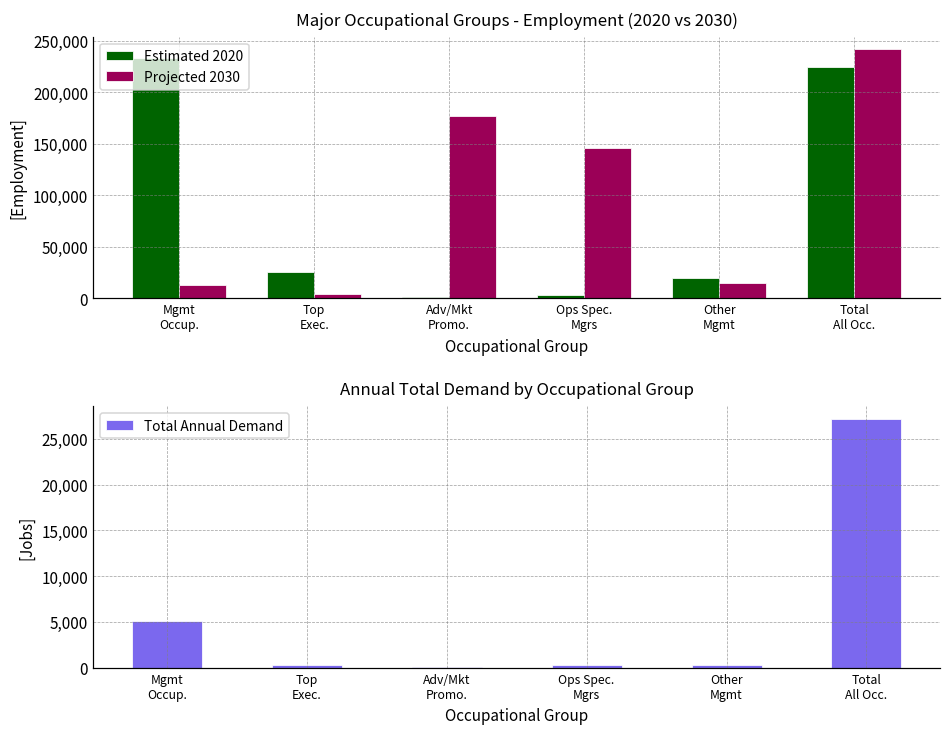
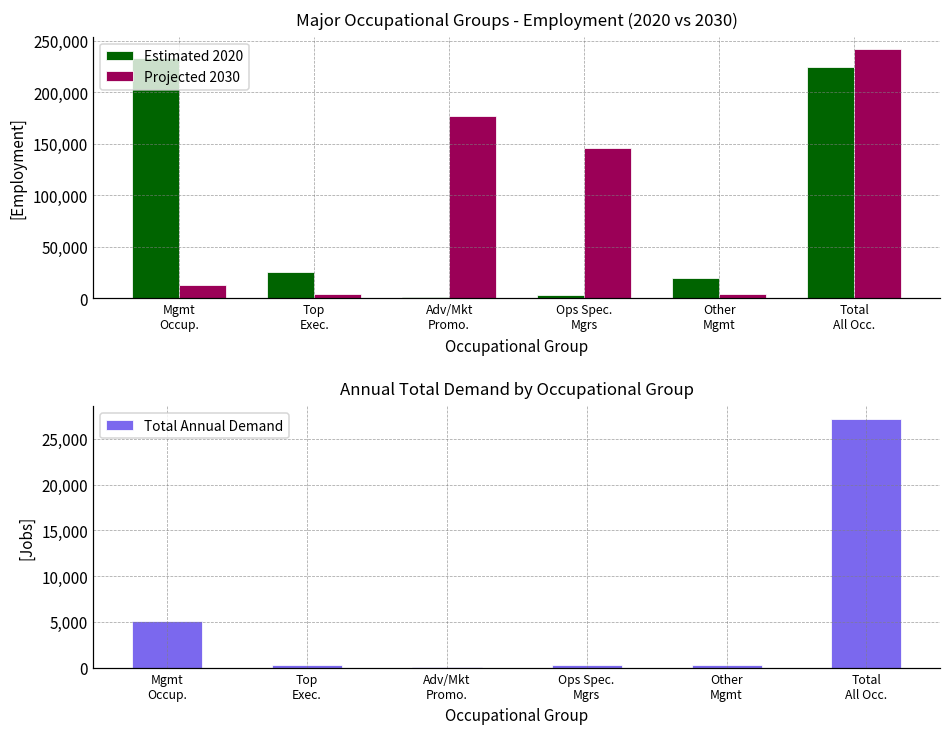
  {
    "Major Occupational Groups - Employment (2020 vs 2030)": {
      "Estimated 2020": {
        "Top Exec.": "30,000",
        "Ops Spec. Mgrs": "0",
        "Other Mgmt": "20,000",
        "Total All Occ.": "220,000"
      },
      "Projected 2030": {
        "Mgmt Occup.": "10,000",
        "Top Exec.": "0",
        "Adv/Mkt Promo.": "180,000",
        "Ops Spec. Mgrs": "150,000",
-       "Other Mgmt": "20,000",
+       "Other Mgmt": "0",
        "Total All Occ.": "240,000"
      }
    },
    "Annual Total Demand by Occupational Group": {
      "Mgmt Occup.": "5,000",
      "Top Exec.": "0",
      "Other Mgmt": "0",
      "Total All Occ.": "27,000"
    }
  }
